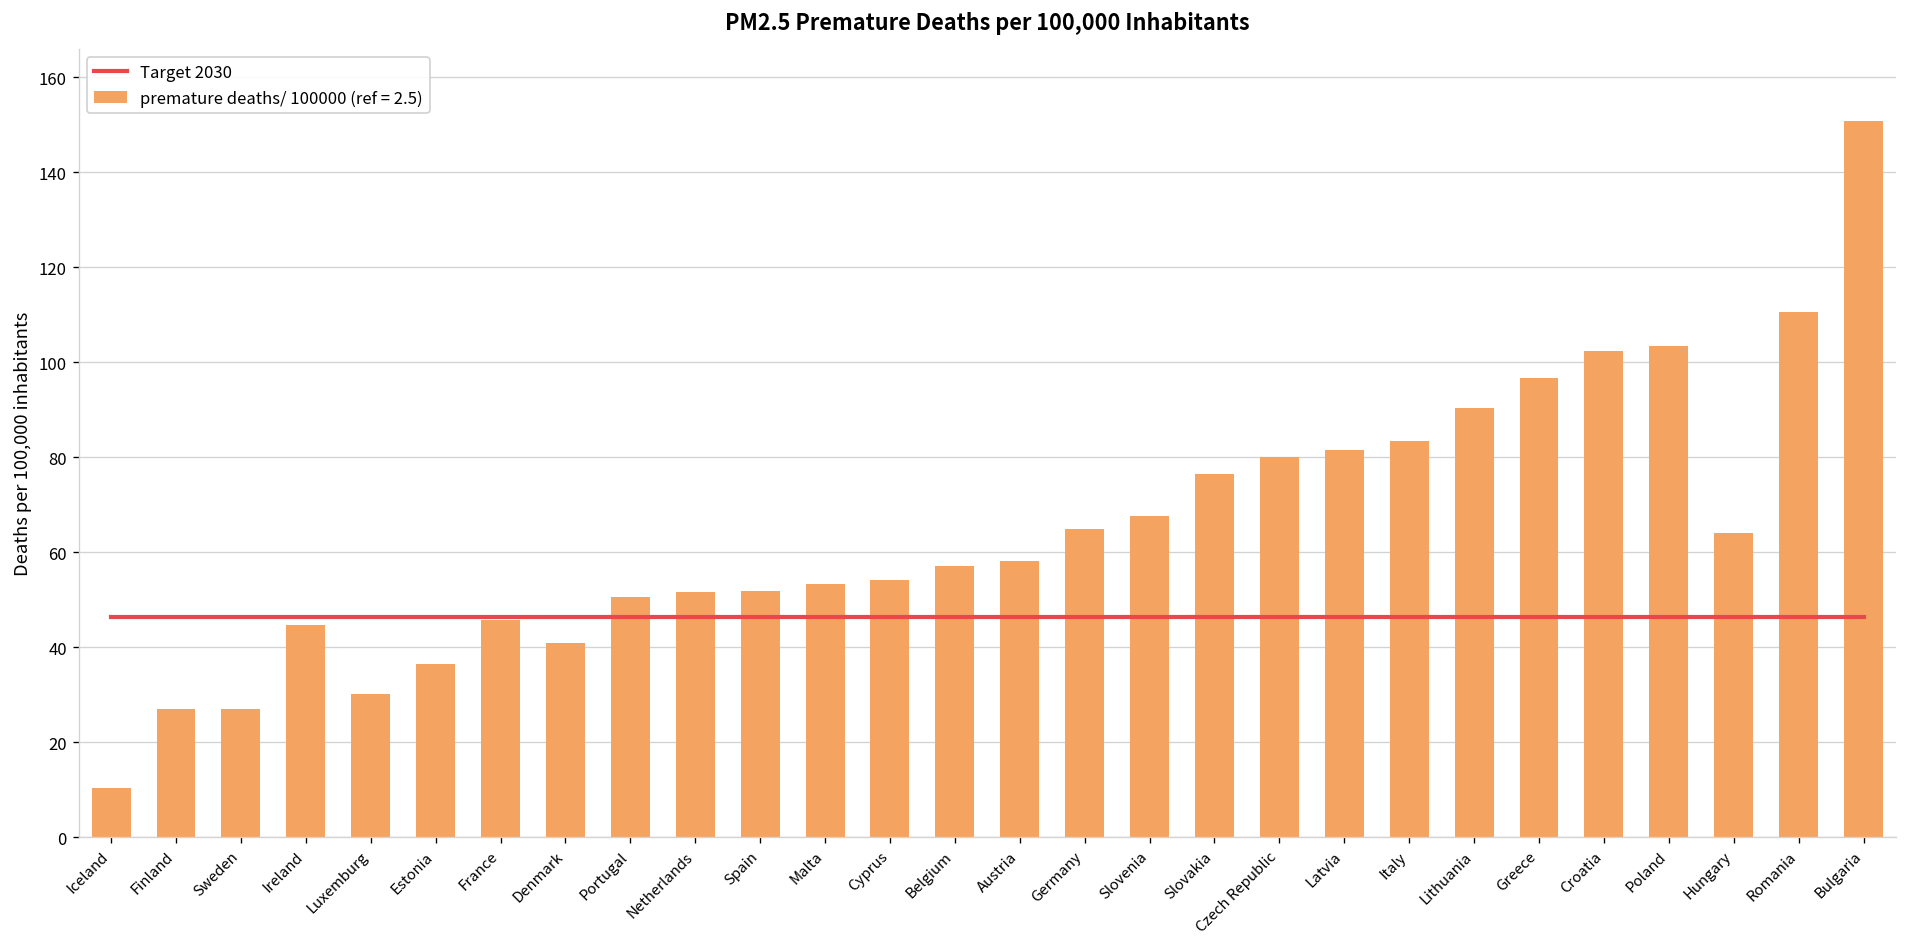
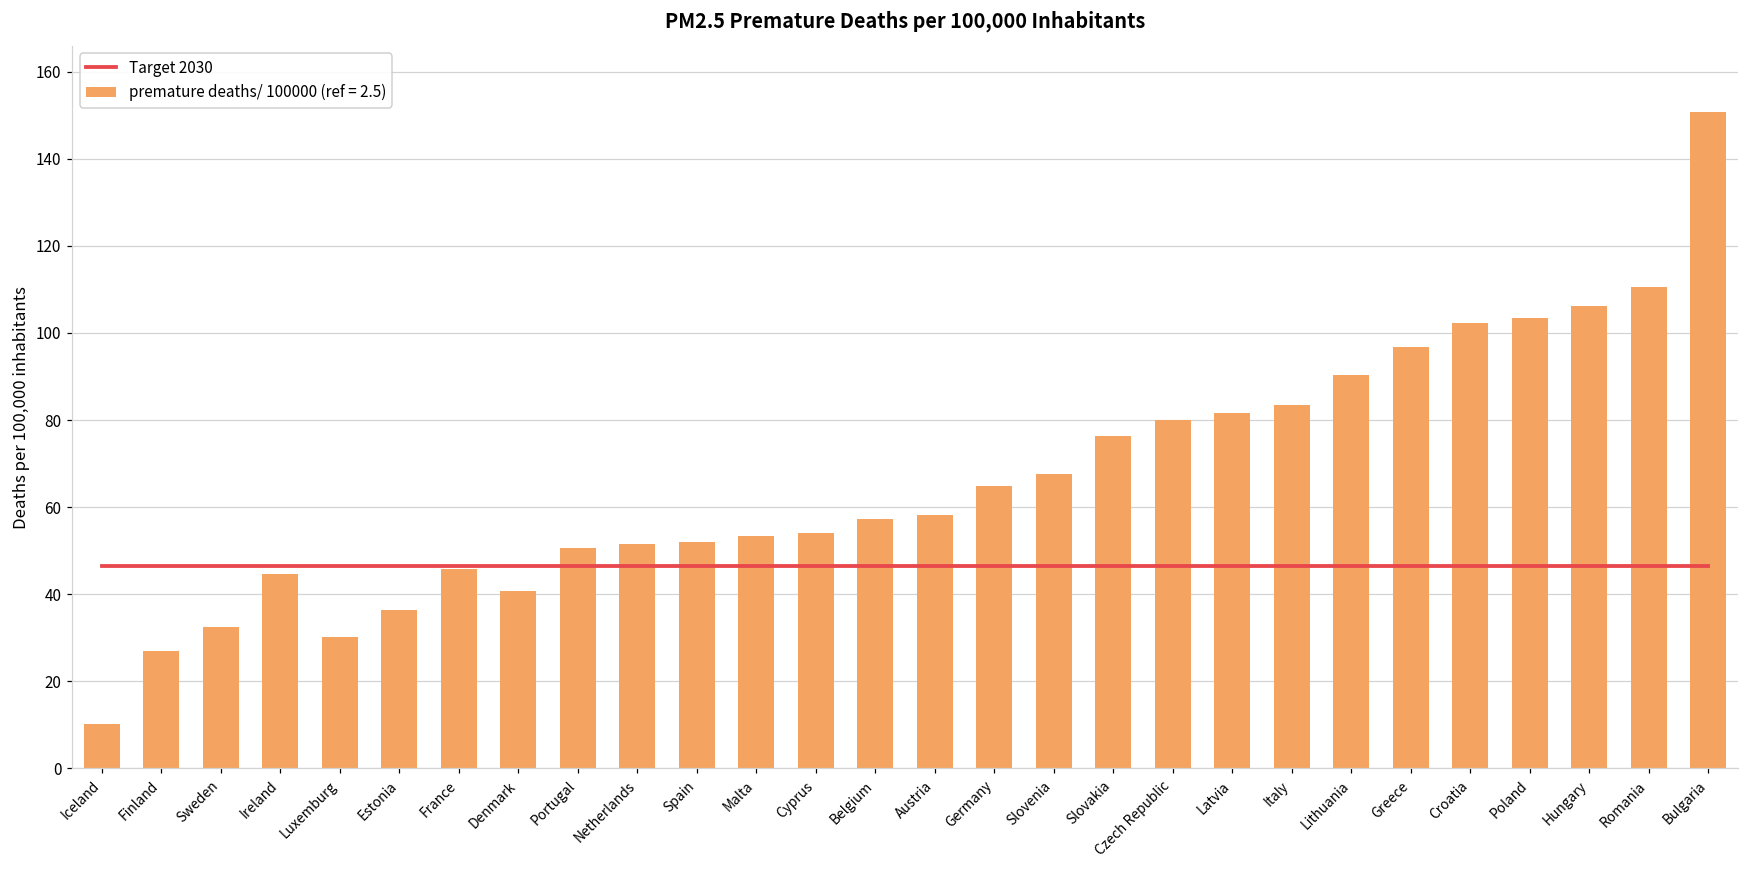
  {
    "premature deaths/ 100000 (ref = 2.5)": {
      "Iceland": 10,
      "Finland": 27,
-     "Sweden": 27,
+     "Sweden": 33,
      "Ireland": 45,
      "Luxemburg": 30,
      "Estonia": 36,
      "France": 46,
      "Denmark": 41,
      "Portugal": 51,
      "Netherlands": 52,
      "Spain": 52,
      "Malta": 53,
      "Cyprus": 54,
      "Belgium": 57,
      "Austria": 58,
      "Germany": 65,
      "Slovenia": 68,
      "Slovakia": 76,
      "Czech Republic": 80,
      "Latvia": 82,
      "Italy": 83,
      "Lithuania": 90,
      "Greece": 97,
      "Croatia": 102,
      "Poland": 103,
-     "Hungary": 64,
+     "Hungary": 106,
      "Romania": 110,
      "Bulgaria": 151
    },
    "Target 2030": {
      "Iceland": 46,
      "Finland": 46,
      "Sweden": 46,
      "Ireland": 46,
      "Luxemburg": 46,
      "Estonia": 46,
      "France": 46,
      "Denmark": 46,
      "Portugal": 46,
      "Netherlands": 46,
      "Spain": 46,
      "Malta": 46,
      "Cyprus": 46,
      "Belgium": 46,
      "Austria": 46,
      "Germany": 46,
      "Slovenia": 46,
      "Slovakia": 46,
      "Czech Republic": 46,
      "Latvia": 46,
      "Italy": 46,
      "Lithuania": 46,
      "Greece": 46,
      "Croatia": 46,
      "Poland": 46,
      "Hungary": 46,
      "Romania": 46,
      "Bulgaria": 46
    }
  }
